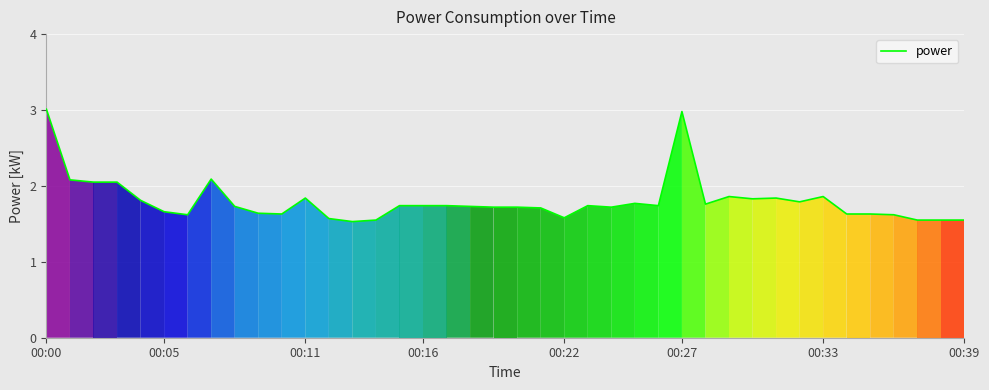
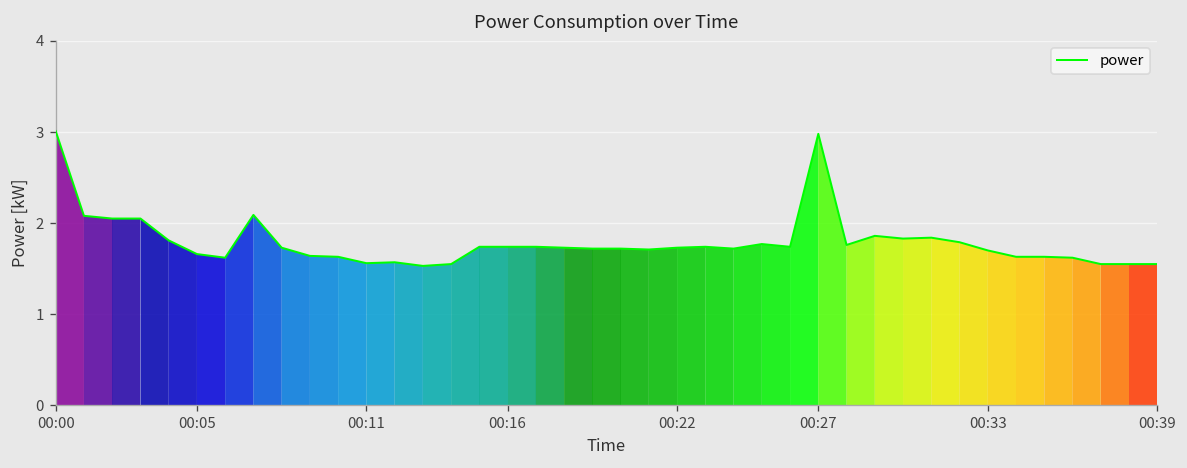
  {
    "00:00": 3.0,
    "00:05": 1.7,
-   "00:11": 1.8,
+   "00:11": 1.6,
    "00:16": 1.7,
-   "00:22": 1.6,
+   "00:22": 1.7,
    "00:27": 3.0,
-   "00:33": 1.9,
+   "00:33": 1.7,
    "00:39": 1.6
  }
